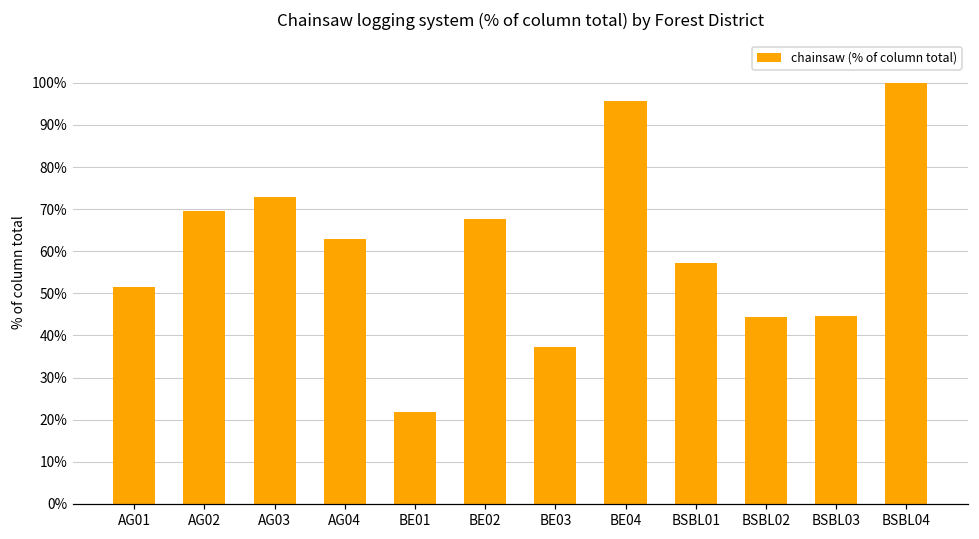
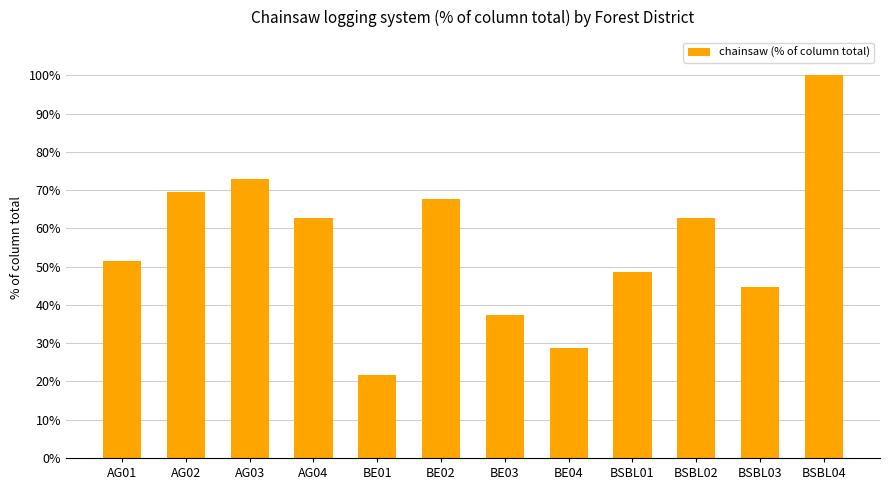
  {
    "AG01": "51%",
    "AG02": "70%",
    "AG03": "73%",
    "AG04": "63%",
    "BE01": "22%",
    "BE02": "68%",
    "BE03": "37%",
-   "BE04": "96%",
-   "BSBL01": "57%",
-   "BSBL02": "44%",
+   "BE04": "29%",
+   "BSBL01": "49%",
+   "BSBL02": "63%",
    "BSBL03": "45%",
    "BSBL04": "100%"
  }
